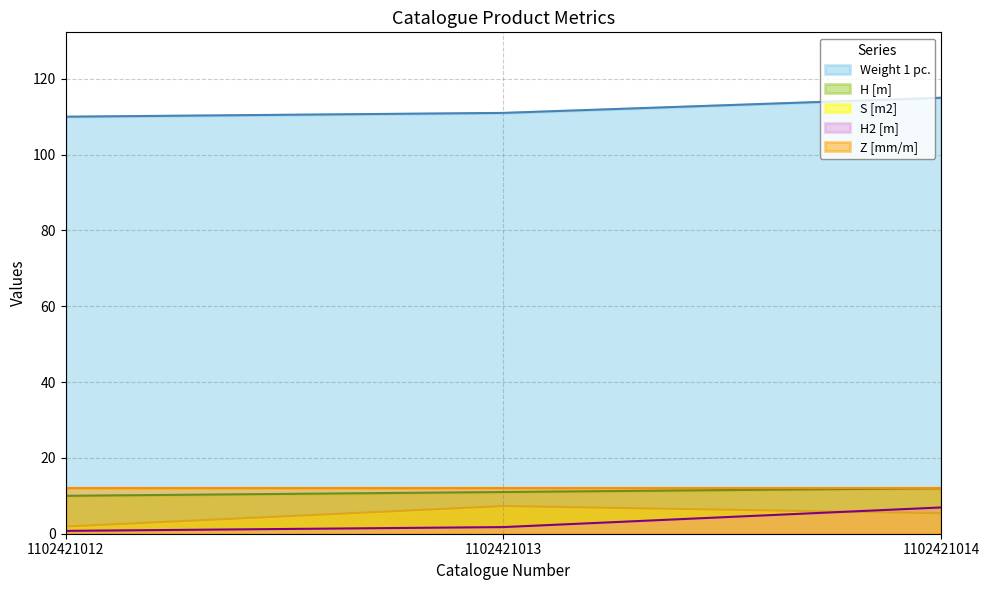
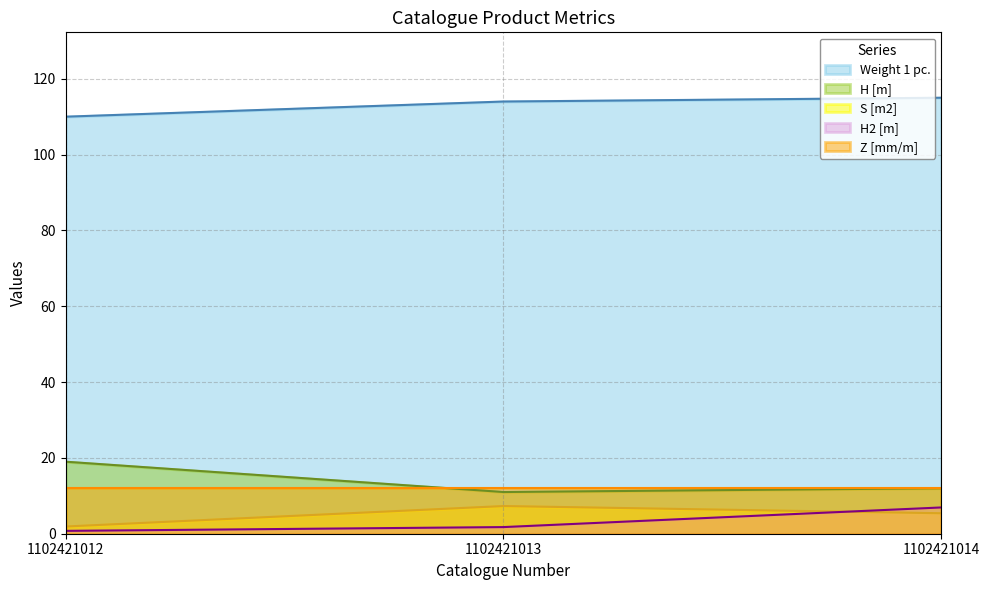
  {
    "Weight 1 pc.": {
      "1102421012": 110,
-     "1102421013": 111,
+     "1102421013": 114,
      "1102421014": 115
    },
    "H [m]": {
-     "1102421012": 10,
+     "1102421012": 19,
      "1102421013": 11
    },
    "S [m2]": {
      "1102421012": 2,
      "1102421013": 7,
      "1102421014": 5
    },
    "H2 [m]": {
      "1102421012": 1,
      "1102421013": 2,
      "1102421014": 7
    },
    "Z [mm/m]": {
      "1102421012": 12,
      "1102421013": 12
    }
  }
